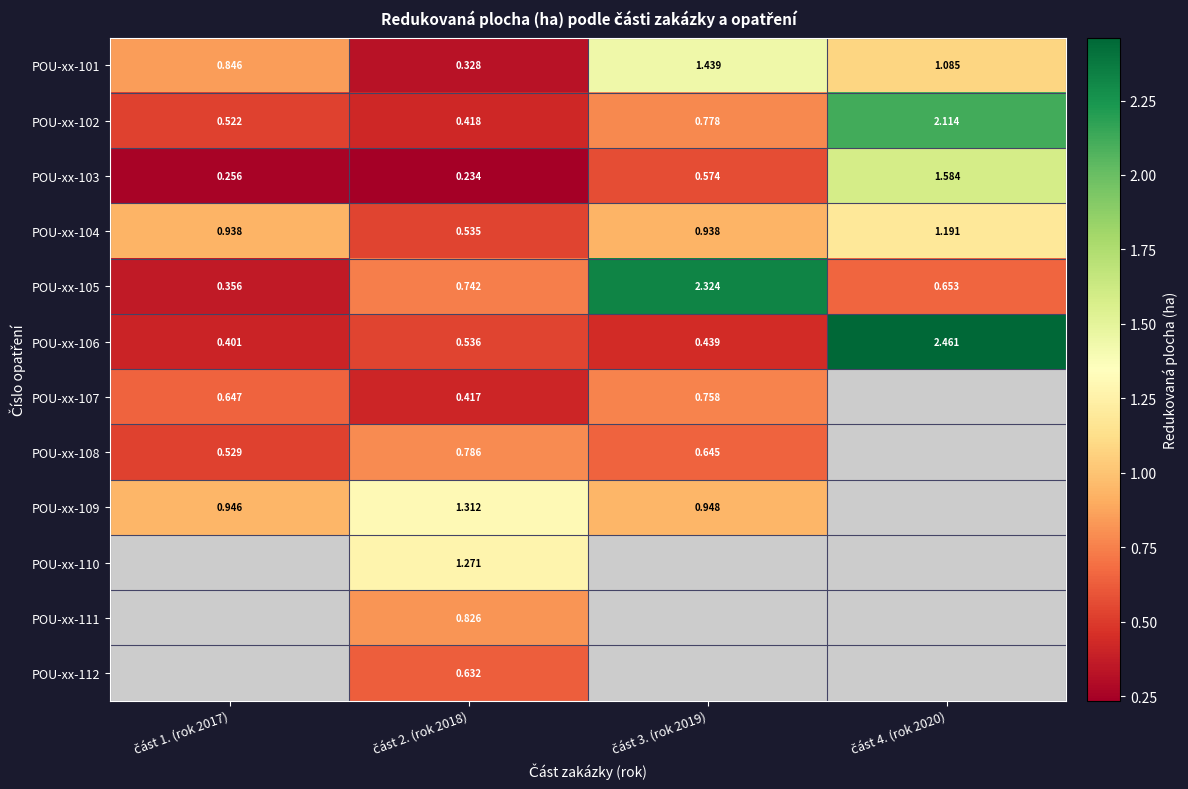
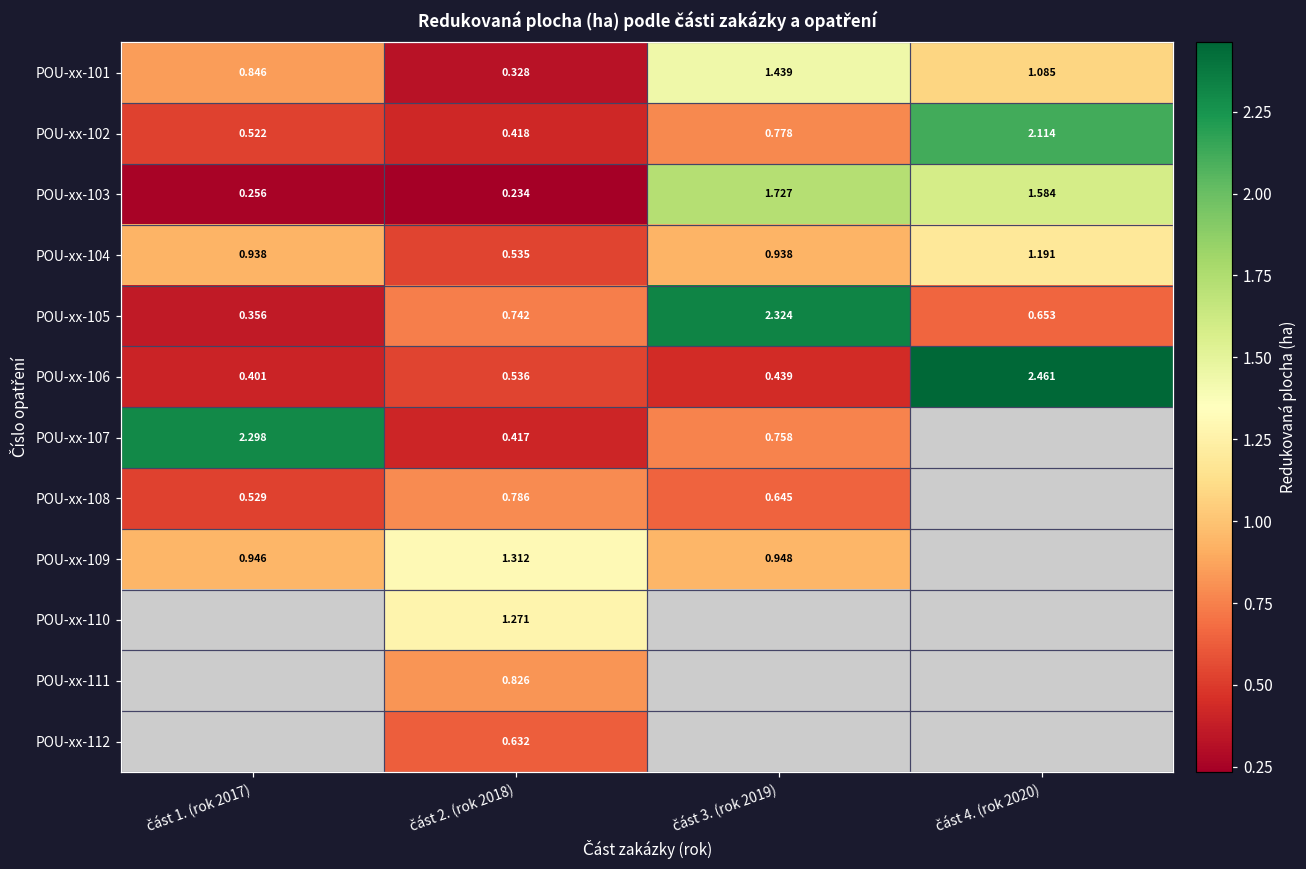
  {
    "POU-xx-101": {
      "část 1. (rok 2017)": 0.846,
      "část 2. (rok 2018)": 0.328,
      "část 3. (rok 2019)": 1.439,
      "část 4. (rok 2020)": 1.085
    },
    "POU-xx-102": {
      "část 1. (rok 2017)": 0.522,
      "část 2. (rok 2018)": 0.418,
      "část 3. (rok 2019)": 0.778,
      "část 4. (rok 2020)": 2.114
    },
    "POU-xx-103": {
      "část 1. (rok 2017)": 0.256,
      "část 2. (rok 2018)": 0.234,
-     "část 3. (rok 2019)": 0.574,
+     "část 3. (rok 2019)": 1.727,
      "část 4. (rok 2020)": 1.584
    },
    "POU-xx-104": {
      "část 1. (rok 2017)": 0.938,
      "část 2. (rok 2018)": 0.535,
      "část 3. (rok 2019)": 0.938,
      "část 4. (rok 2020)": 1.191
    },
    "POU-xx-105": {
      "část 1. (rok 2017)": 0.356,
      "část 2. (rok 2018)": 0.742,
      "část 3. (rok 2019)": 2.324,
      "část 4. (rok 2020)": 0.653
    },
    "POU-xx-106": {
      "část 1. (rok 2017)": 0.401,
      "část 2. (rok 2018)": 0.536,
      "část 3. (rok 2019)": 0.439,
      "část 4. (rok 2020)": 2.461
    },
    "POU-xx-107": {
-     "část 1. (rok 2017)": 0.647,
+     "část 1. (rok 2017)": 2.298,
      "část 2. (rok 2018)": 0.417,
      "část 3. (rok 2019)": 0.758
    },
    "POU-xx-108": {
      "část 1. (rok 2017)": 0.529,
      "část 2. (rok 2018)": 0.786,
      "část 3. (rok 2019)": 0.645
    },
    "POU-xx-109": {
      "část 1. (rok 2017)": 0.946,
      "část 2. (rok 2018)": 1.312,
      "část 3. (rok 2019)": 0.948
    },
    "POU-xx-110": {
      "část 2. (rok 2018)": 1.271
    },
    "POU-xx-111": {
      "část 2. (rok 2018)": 0.826
    },
    "POU-xx-112": {
      "část 2. (rok 2018)": 0.632
    }
  }
